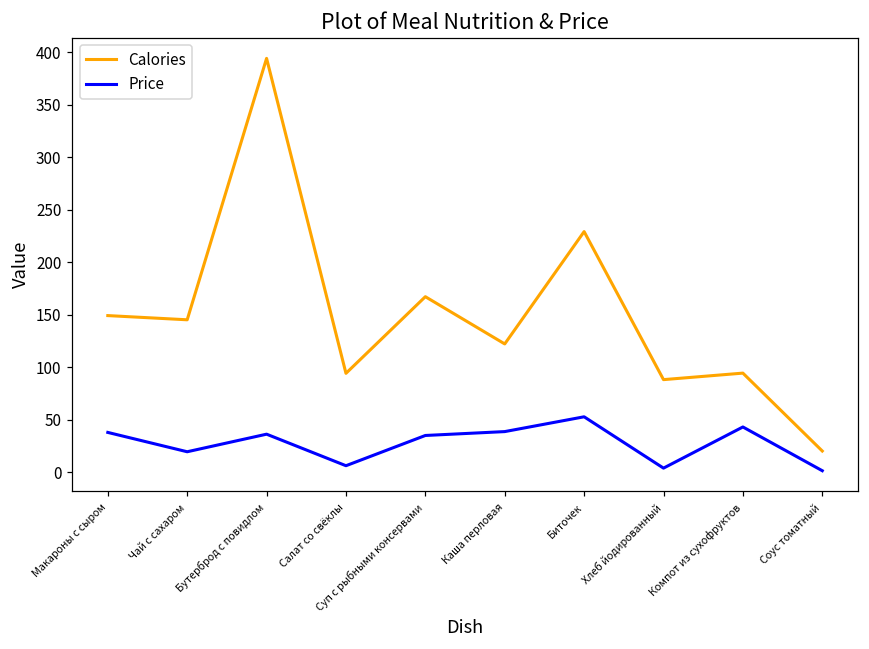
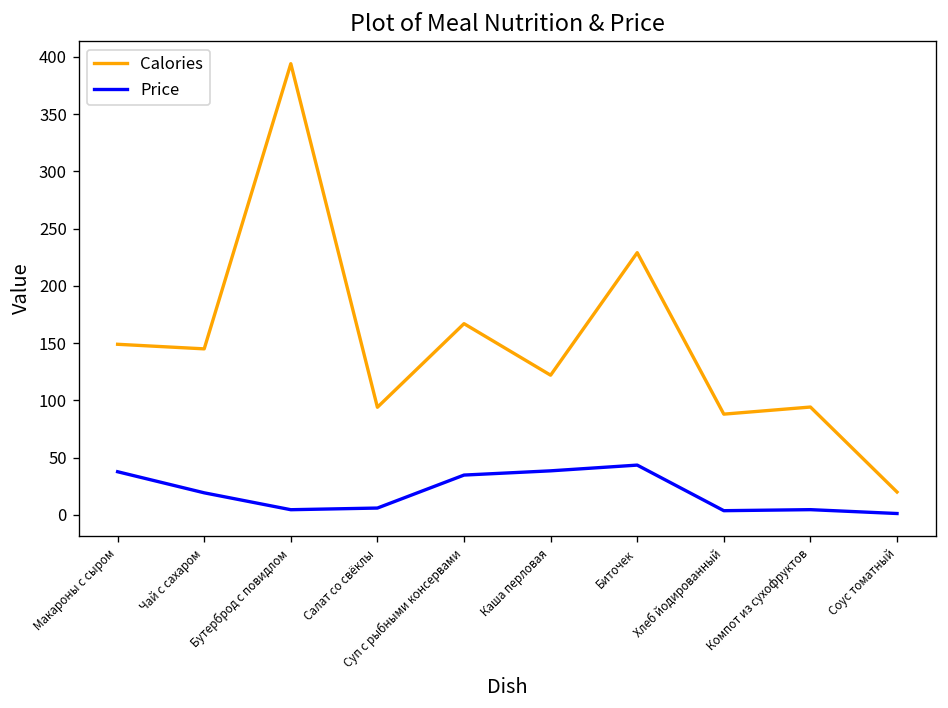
  {
    "Calories": {
      "Макароны с сыром": 150,
      "Чай с сахаром": 150,
      "Бутерброд с повидлом": 390,
      "Салат со свёклы": 90,
      "Суп с рыбными консервами": 170,
      "Каша перловая": 120,
      "Биточек": 230,
      "Хлеб йодированный": 90,
      "Компот из сухофруктов": 90,
      "Соус томатный": 20
    },
    "Price": {
      "Макароны с сыром": 40,
      "Чай с сахаром": 20,
-     "Бутерброд с повидлом": 40,
+     "Бутерброд с повидлом": 0,
      "Салат со свёклы": 10,
      "Суп с рыбными консервами": 30,
      "Каша перловая": 40,
-     "Биточек": 50,
+     "Биточек": 40,
      "Хлеб йодированный": 0,
-     "Компот из сухофруктов": 40,
+     "Компот из сухофруктов": 0,
      "Соус томатный": 0
    }
  }
